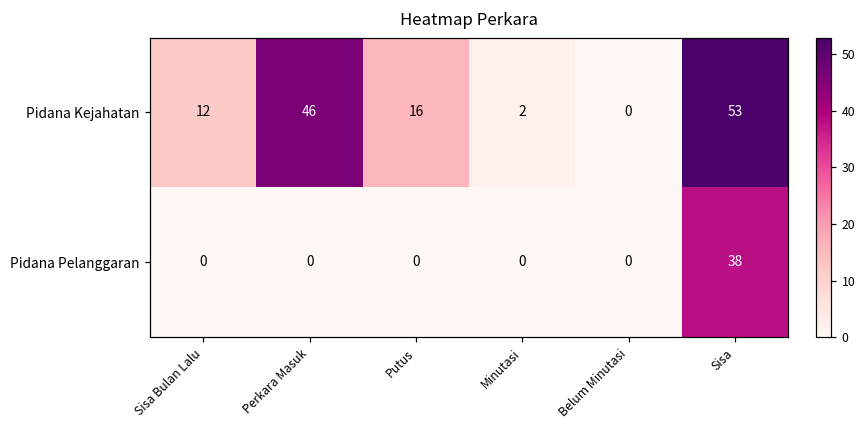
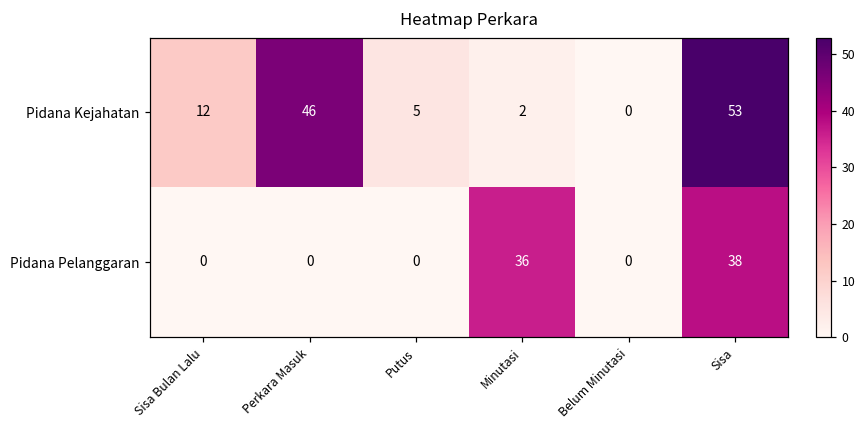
  {
    "Pidana Kejahatan": {
      "Sisa Bulan Lalu": 12,
      "Perkara Masuk": 46,
-     "Putus": 16,
+     "Putus": 5,
      "Minutasi": 2,
      "Belum Minutasi": 0,
      "Sisa": 53
    },
    "Pidana Pelanggaran": {
      "Sisa Bulan Lalu": 0,
      "Perkara Masuk": 0,
      "Putus": 0,
-     "Minutasi": 0,
+     "Minutasi": 36,
      "Belum Minutasi": 0,
      "Sisa": 38
    }
  }
